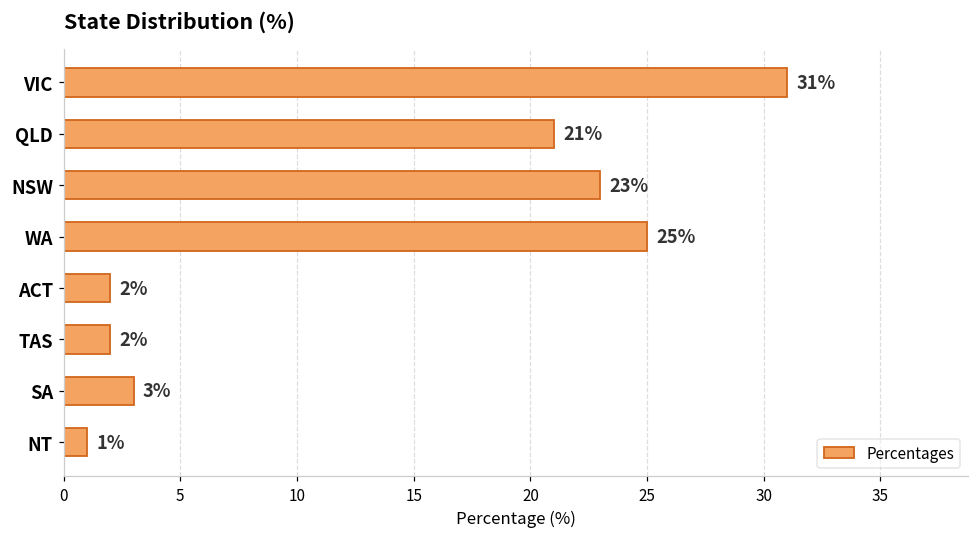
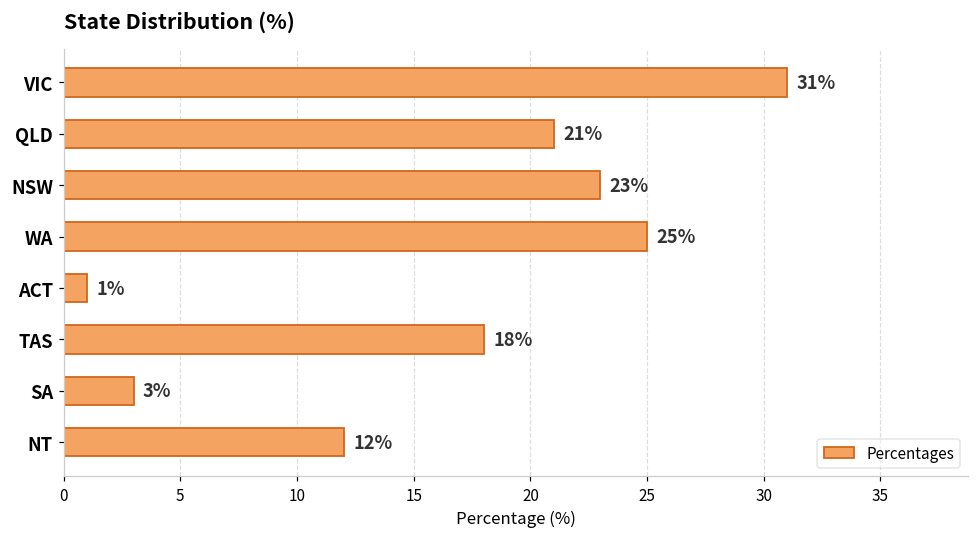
  {
    "VIC": "31%",
    "QLD": "21%",
    "NSW": "23%",
    "WA": "25%",
-   "ACT": "2%",
-   "TAS": "2%",
+   "ACT": "1%",
+   "TAS": "18%",
    "SA": "3%",
-   "NT": "1%"
+   "NT": "12%"
  }
